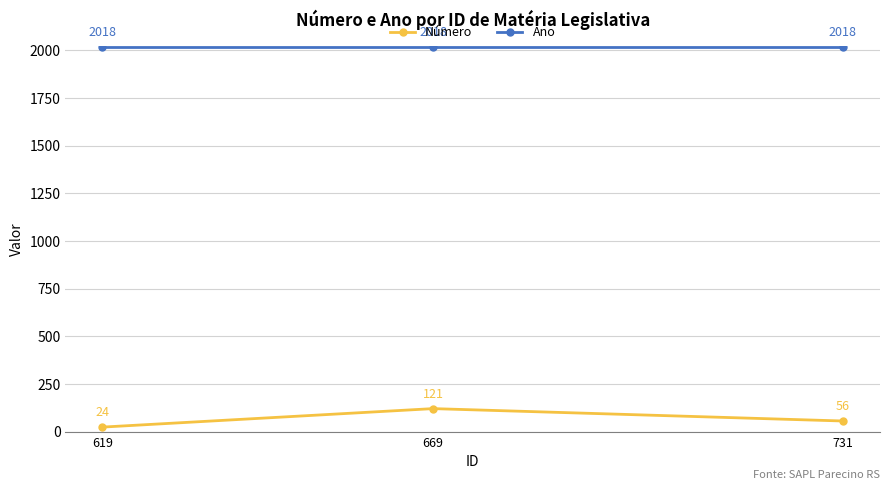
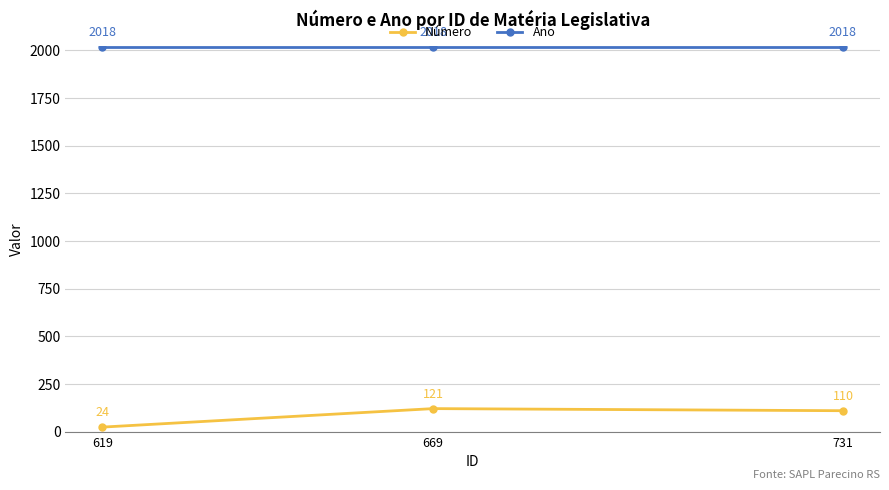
  {
    "Número": {
      "619": 24,
      "669": 121,
-     "731": 56
+     "731": 110
    },
    "Ano": {
      "619": 2018,
      "669": 2018,
      "731": 2018
    }
  }
